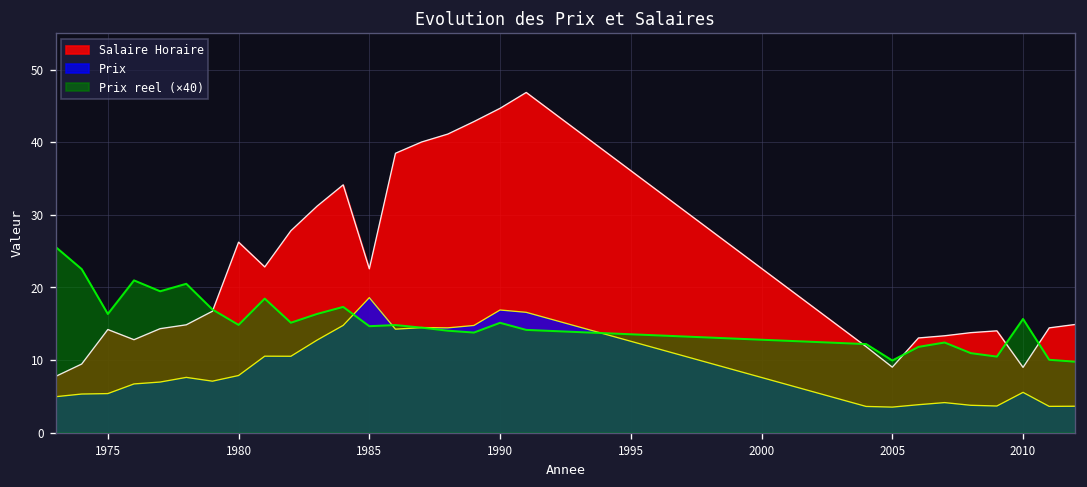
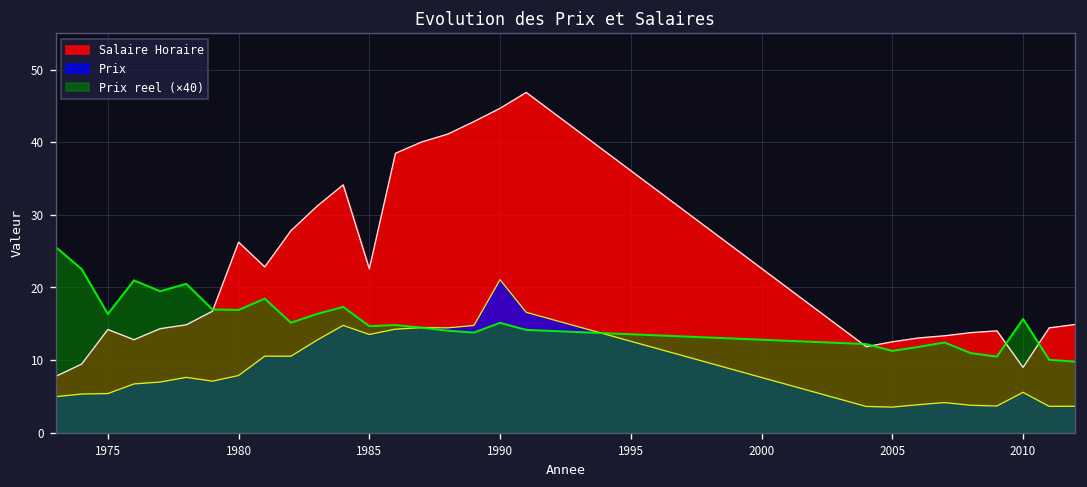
  {
    "Salaire Horaire": {
      "1975": 14,
      "1980": 26,
      "1985": 23,
      "1990": 45,
-     "2005": 9,
+     "2005": 13,
      "2010": 9
    },
    "Prix": {
      "1975": 5,
      "1980": 8,
-     "1985": 19,
-     "1990": 17,
+     "1985": 14,
+     "1990": 21,
      "2005": 4,
      "2010": 6
    },
    "Prix reel (×40)": {
      "1975": 16,
-     "1980": 15,
+     "1980": 17,
      "1985": 15,
      "1990": 15,
-     "2005": 10,
+     "2005": 11,
      "2010": 16
    }
  }
